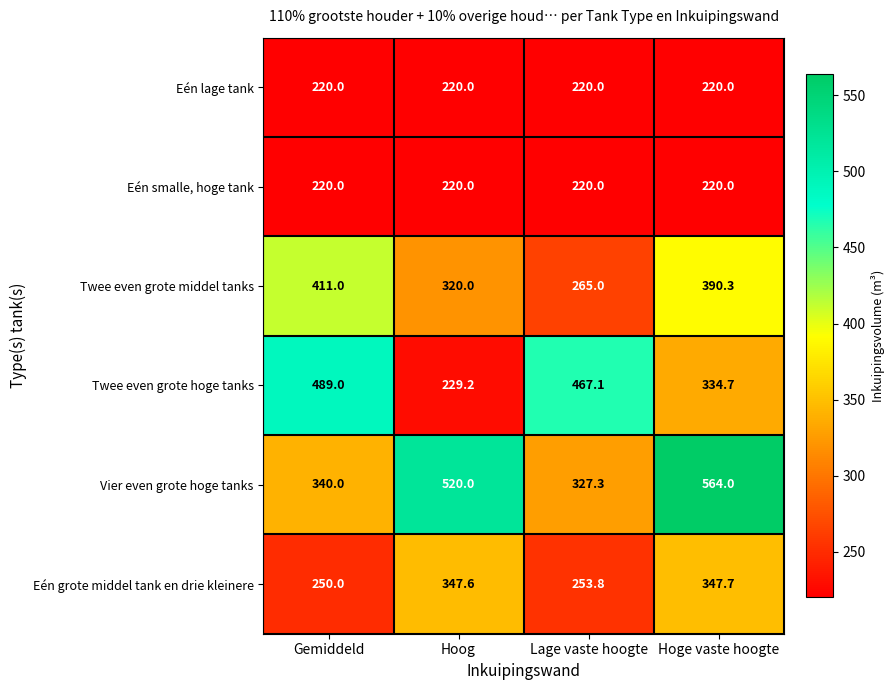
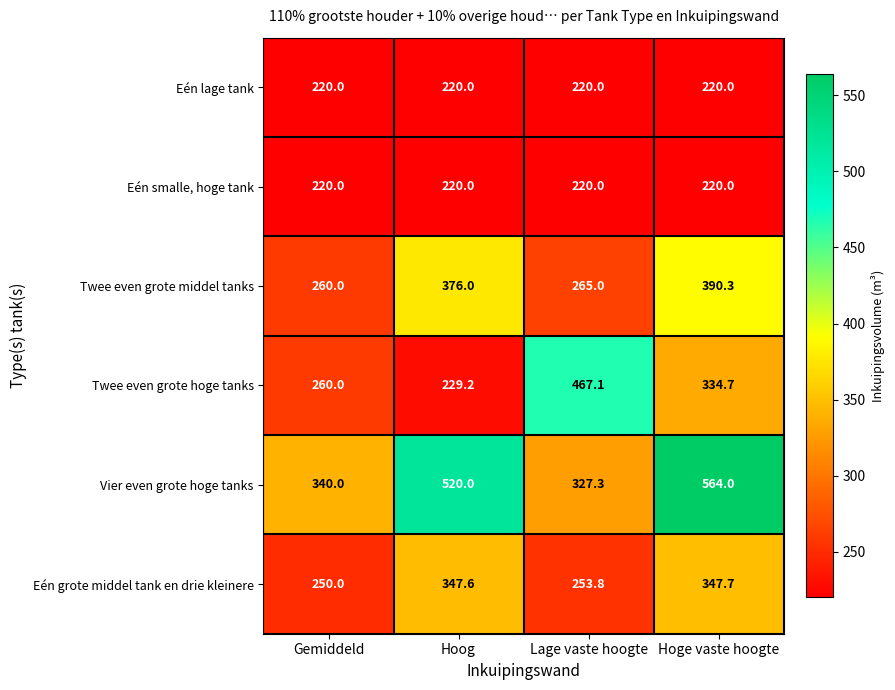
  {
    "Eén lage tank": {
      "Gemiddeld": 220.0,
      "Hoog": 220.0,
      "Lage vaste hoogte": 220.0,
      "Hoge vaste hoogte": 220.0
    },
    "Eén smalle, hoge tank": {
      "Gemiddeld": 220.0,
      "Hoog": 220.0,
      "Lage vaste hoogte": 220.0,
      "Hoge vaste hoogte": 220.0
    },
    "Twee even grote middel tanks": {
-     "Gemiddeld": 411.0,
-     "Hoog": 320.0,
+     "Gemiddeld": 260.0,
+     "Hoog": 376.0,
      "Lage vaste hoogte": 265.0,
      "Hoge vaste hoogte": 390.3
    },
    "Twee even grote hoge tanks": {
-     "Gemiddeld": 489.0,
+     "Gemiddeld": 260.0,
      "Hoog": 229.2,
      "Lage vaste hoogte": 467.1,
      "Hoge vaste hoogte": 334.7
    },
    "Vier even grote hoge tanks": {
      "Gemiddeld": 340.0,
      "Hoog": 520.0,
      "Lage vaste hoogte": 327.3,
      "Hoge vaste hoogte": 564.0
    },
    "Eén grote middel tank en drie kleinere": {
      "Gemiddeld": 250.0,
      "Hoog": 347.6,
      "Lage vaste hoogte": 253.8,
      "Hoge vaste hoogte": 347.7
    }
  }
